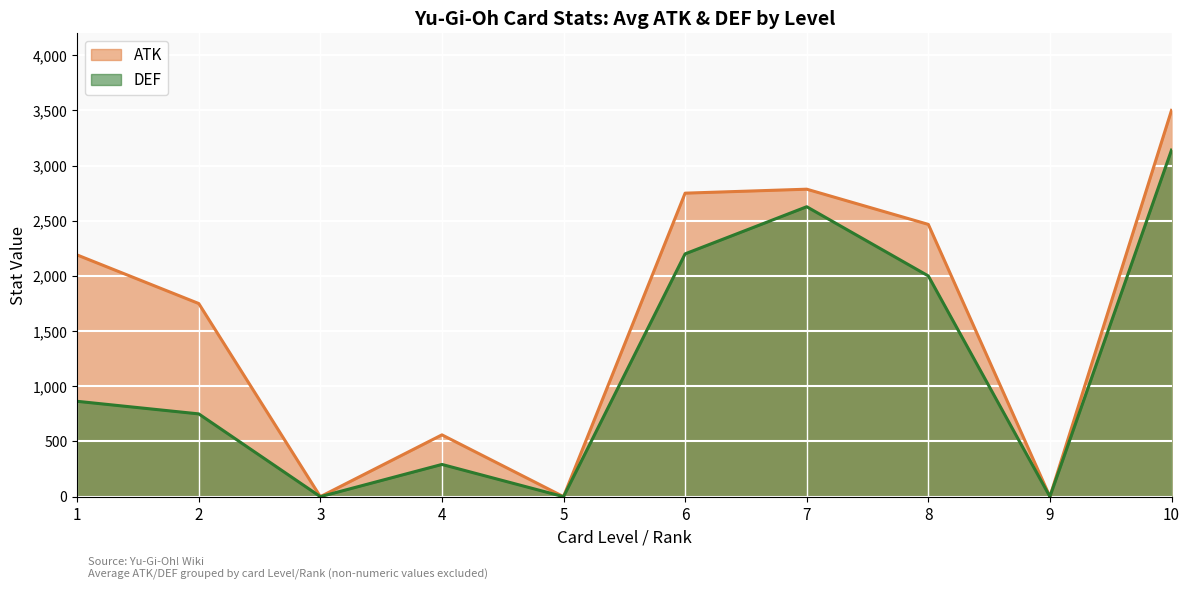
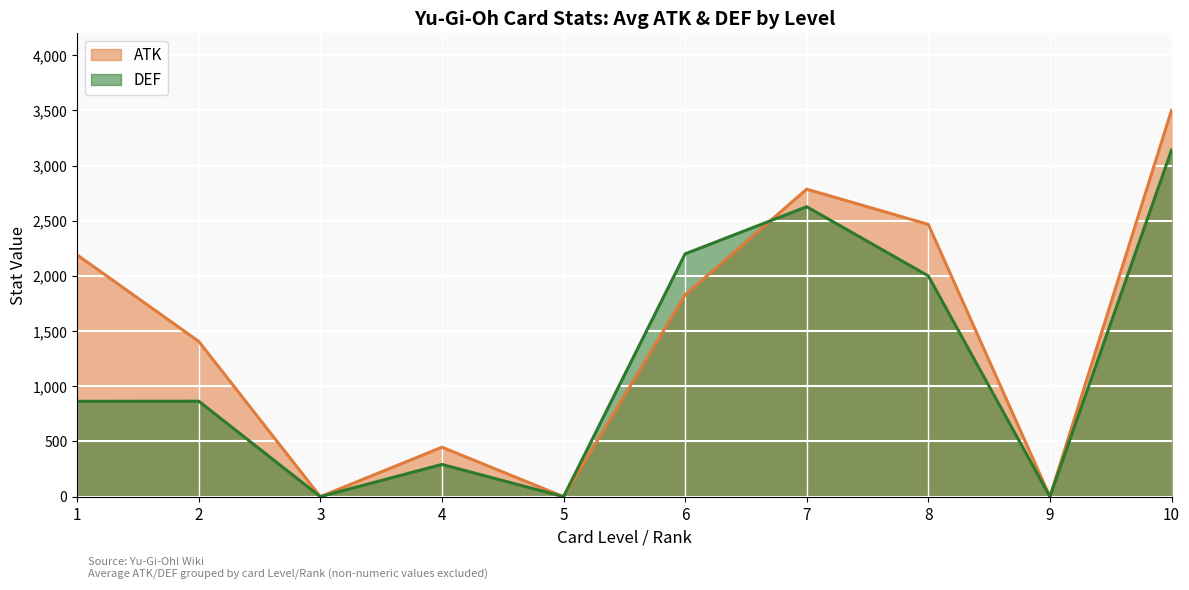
  {
    "ATK": {
      "1": "2,190",
-     "2": "1,750",
-     "4": "560",
-     "6": "2,750",
+     "2": "1,410",
+     "4": "450",
+     "6": "1,830",
      "7": "2,790",
      "8": "2,470",
      "10": "3,500"
    },
    "DEF": {
      "1": "860",
-     "2": "750",
+     "2": "870",
      "4": "290",
      "6": "2,200",
      "7": "2,630",
      "8": "2,000",
      "10": "3,140"
    }
  }
